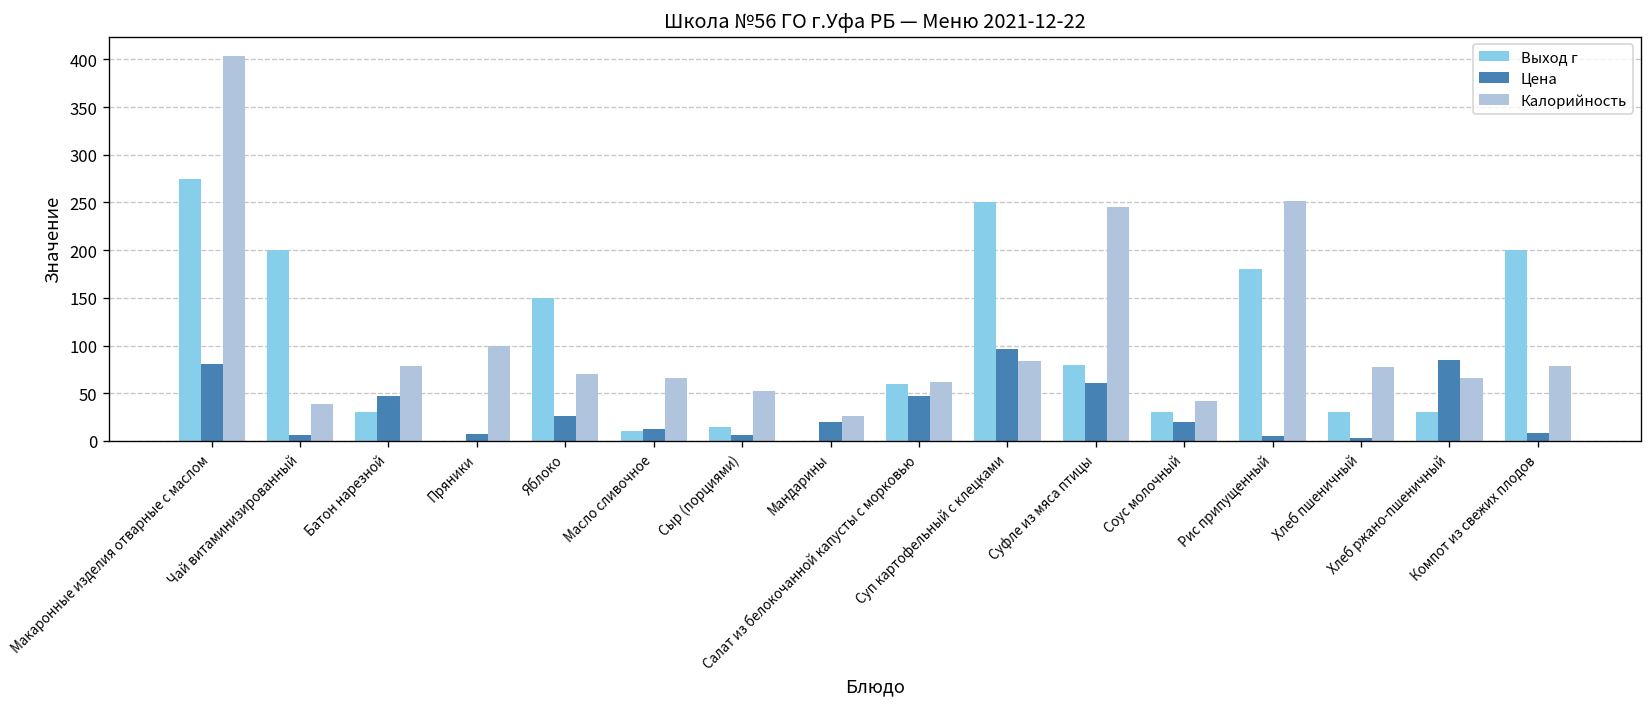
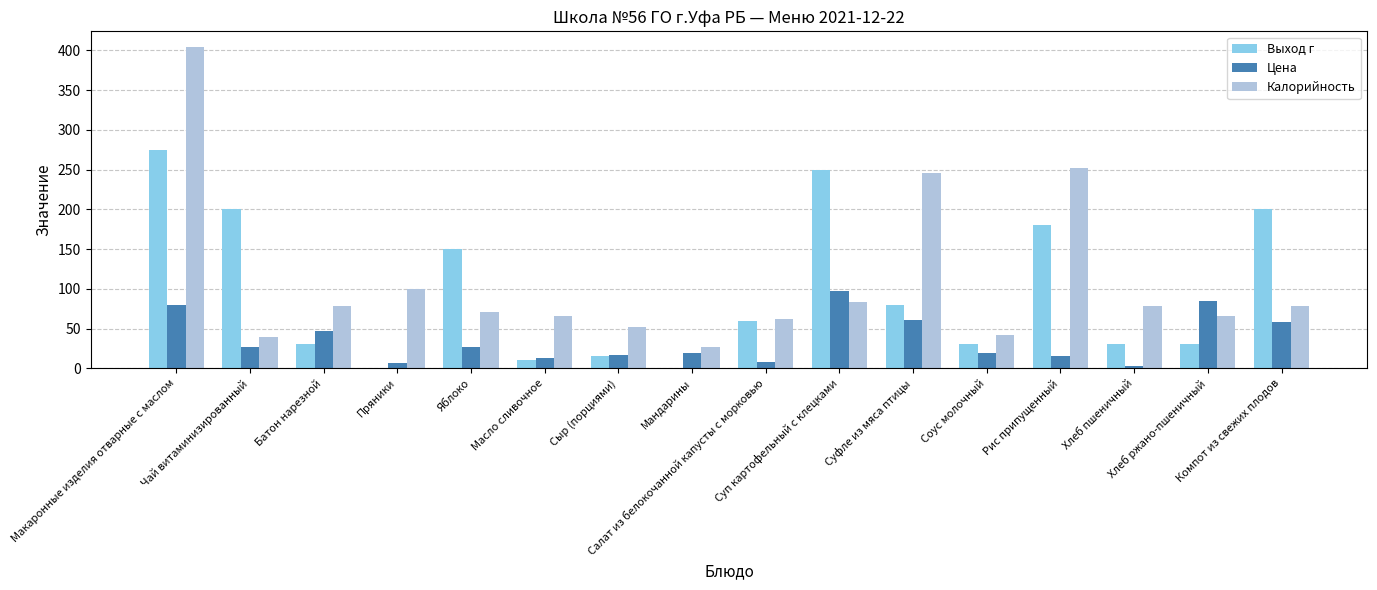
  {
    "Цена": {
      "Макаронные изделия отварные с маслом": 80,
-     "Чай витаминизированный": 10,
+     "Чай витаминизированный": 30,
      "Батон нарезной": 50,
      "Пряники": 10,
      "Яблоко": 30,
      "Масло сливочное": 10,
-     "Сыр (порциями)": 10,
+     "Сыр (порциями)": 20,
      "Мандарины": 20,
-     "Салат из белокочанной капусты с морковью": 50,
+     "Салат из белокочанной капусты с морковью": 10,
      "Суп картофельный с клецками": 100,
      "Суфле из мяса птицы": 60,
      "Соус молочный": 20,
-     "Рис припущенный": 10,
+     "Рис припущенный": 20,
      "Хлеб пшеничный": 0,
      "Хлеб ржано-пшеничный": 90,
-     "Компот из свежих плодов": 10
+     "Компот из свежих плодов": 60
    }
  }
